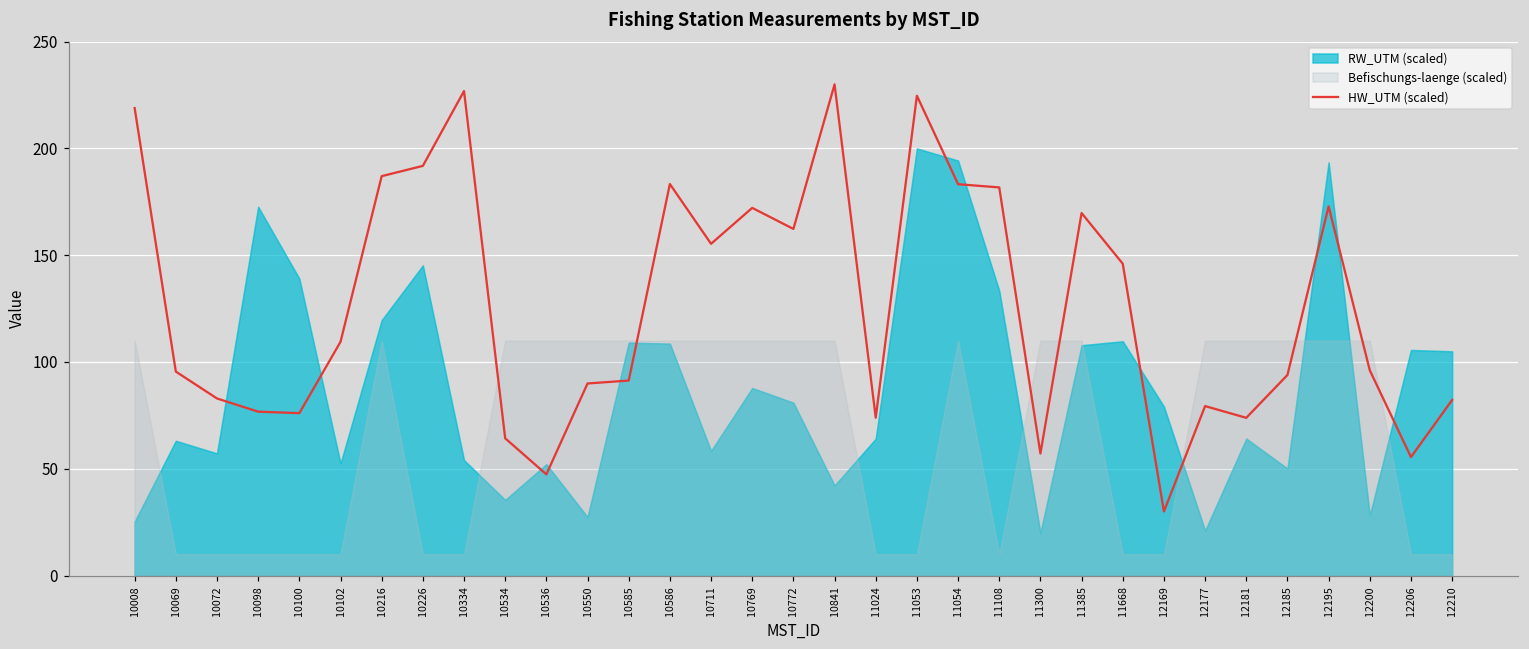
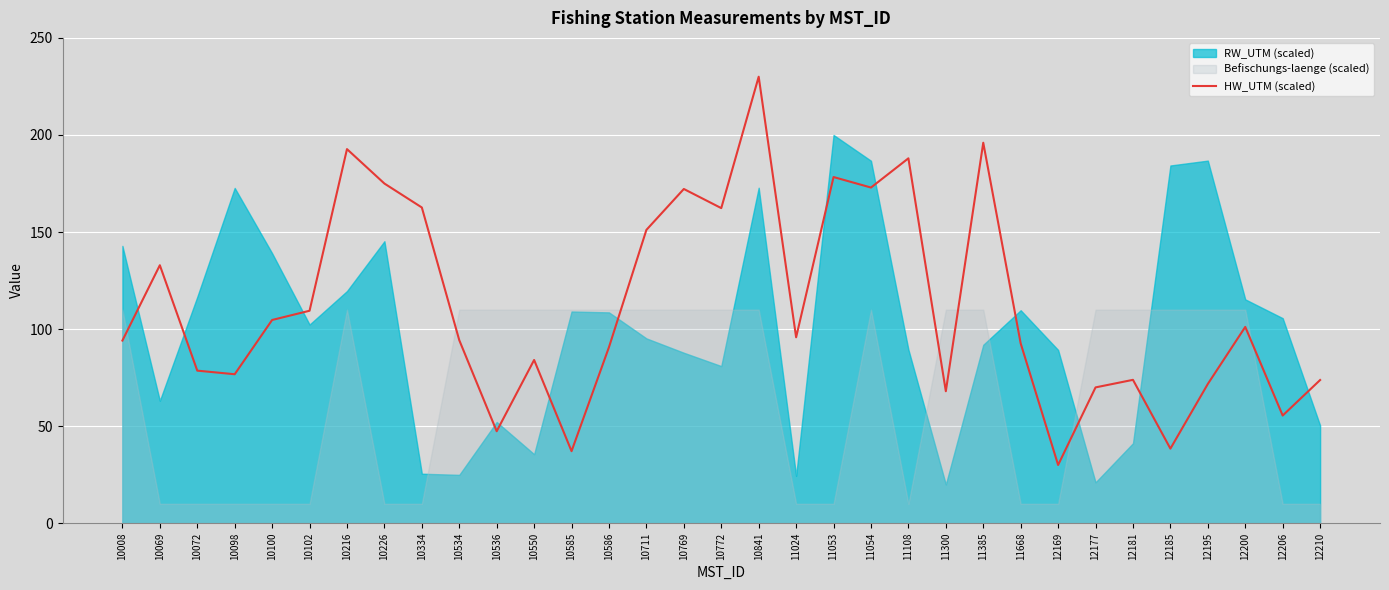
  {
    "HW_UTM (scaled)": {
-     "10008": 219,
-     "10069": 96,
-     "10072": 83,
+     "10008": 94,
+     "10069": 133,
+     "10072": 79,
      "10098": 77,
-     "10100": 76,
+     "10100": 105,
      "10102": 109,
-     "10216": 187,
-     "10226": 192,
-     "10334": 227,
-     "10534": 64,
+     "10216": 193,
+     "10226": 175,
+     "10334": 163,
+     "10534": 94,
      "10536": 47,
-     "10550": 90,
-     "10585": 91,
-     "10586": 183,
-     "10711": 155,
+     "10550": 84,
+     "10585": 37,
+     "10586": 91,
+     "10711": 151,
      "10769": 172,
      "10772": 162,
      "10841": 230,
-     "11024": 74,
-     "11053": 225,
-     "11054": 183,
-     "11108": 182,
-     "11300": 57,
-     "11385": 170,
-     "11668": 146,
+     "11024": 96,
+     "11053": 178,
+     "11054": 173,
+     "11108": 188,
+     "11300": 68,
+     "11385": 196,
+     "11668": 93,
      "12169": 30,
-     "12177": 79,
+     "12177": 70,
      "12181": 74,
-     "12185": 94,
-     "12195": 173,
-     "12200": 96,
+     "12185": 38,
+     "12195": 72,
+     "12200": 101,
      "12206": 55,
-     "12210": 82
+     "12210": 74
    },
    "RW_UTM (scaled)": {
-     "10008": 25,
+     "10008": 143,
      "10069": 63,
-     "10072": 57,
+     "10072": 117,
      "10098": 173,
      "10100": 139,
-     "10102": 52,
+     "10102": 102,
      "10216": 120,
      "10226": 145,
-     "10334": 54,
-     "10534": 35,
+     "10334": 26,
+     "10534": 25,
      "10536": 52,
-     "10550": 27,
+     "10550": 36,
      "10586": 109,
-     "10711": 58,
+     "10711": 95,
      "10769": 88,
      "10772": 81,
-     "10841": 42,
-     "11024": 64,
+     "10841": 173,
+     "11024": 24,
      "11053": 200,
-     "11054": 194,
-     "11108": 133,
+     "11054": 187,
+     "11108": 89,
      "11300": 20,
-     "11385": 108,
+     "11385": 92,
      "11668": 110,
-     "12169": 79,
+     "12169": 89,
      "12177": 21,
-     "12181": 64,
-     "12185": 50,
-     "12195": 193,
-     "12200": 28,
+     "12181": 41,
+     "12185": 184,
+     "12195": 187,
+     "12200": 115,
      "12206": 106,
-     "12210": 105
+     "12210": 50
    },
    "Befischungs-laenge (scaled)": {
      "10008": 110,
      "10069": 10,
      "10072": 10,
      "10098": 10,
      "10100": 10,
      "10102": 10,
      "10216": 110,
      "10226": 10,
      "10334": 10,
      "10534": 110,
      "10536": 110,
      "10550": 110,
      "10586": 110,
      "10711": 110,
      "10769": 110,
      "10772": 110,
      "10841": 110,
      "11024": 10,
      "11053": 10,
      "11054": 110,
      "11108": 10,
      "11300": 110,
      "11385": 110,
      "11668": 10,
      "12169": 10,
      "12177": 110,
      "12181": 110,
      "12185": 110,
      "12195": 110,
      "12200": 110,
      "12206": 10,
      "12210": 10
    }
  }
